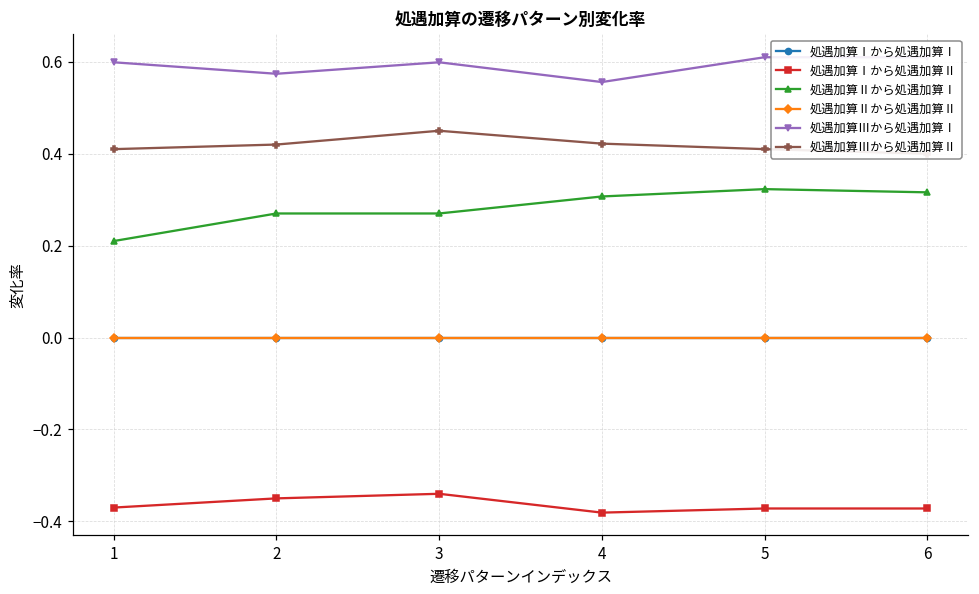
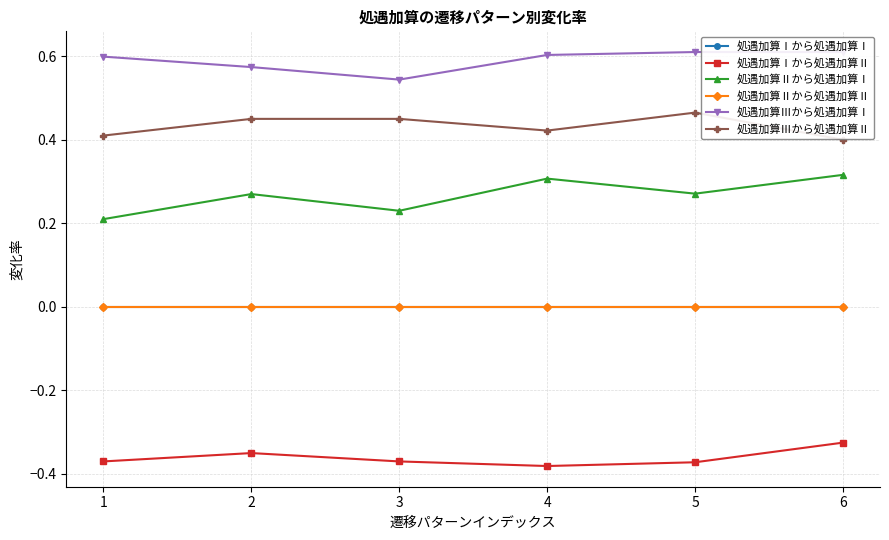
  {
    "処遇加算Ⅱから処遇加算Ⅱ": {
      "1": 0.00,
      "2": 0.00,
      "3": 0.00,
      "4": 0.00,
      "5": 0.00,
      "6": 0.00
    },
    "処遇加算Ⅰから処遇加算Ⅱ": {
      "1": -0.37,
      "2": -0.35,
-     "3": -0.34,
+     "3": -0.37,
      "4": -0.38,
      "5": -0.37,
-     "6": -0.37
+     "6": -0.33
    },
    "処遇加算Ⅱから処遇加算Ⅰ": {
      "1": 0.21,
      "2": 0.27,
-     "3": 0.27,
+     "3": 0.23,
      "4": 0.31,
-     "5": 0.32,
+     "5": 0.27,
      "6": 0.32
    },
    "処遇加算Ⅲから処遇加算Ⅰ": {
      "1": 0.60,
      "2": 0.57,
-     "3": 0.60,
-     "4": 0.56,
+     "3": 0.54,
+     "4": 0.60,
      "5": 0.61
    },
    "処遇加算Ⅲから処遇加算Ⅱ": {
      "1": 0.41,
-     "2": 0.42,
+     "2": 0.45,
      "3": 0.45,
      "4": 0.42,
-     "5": 0.41,
+     "5": 0.47,
      "6": 0.40
    }
  }
